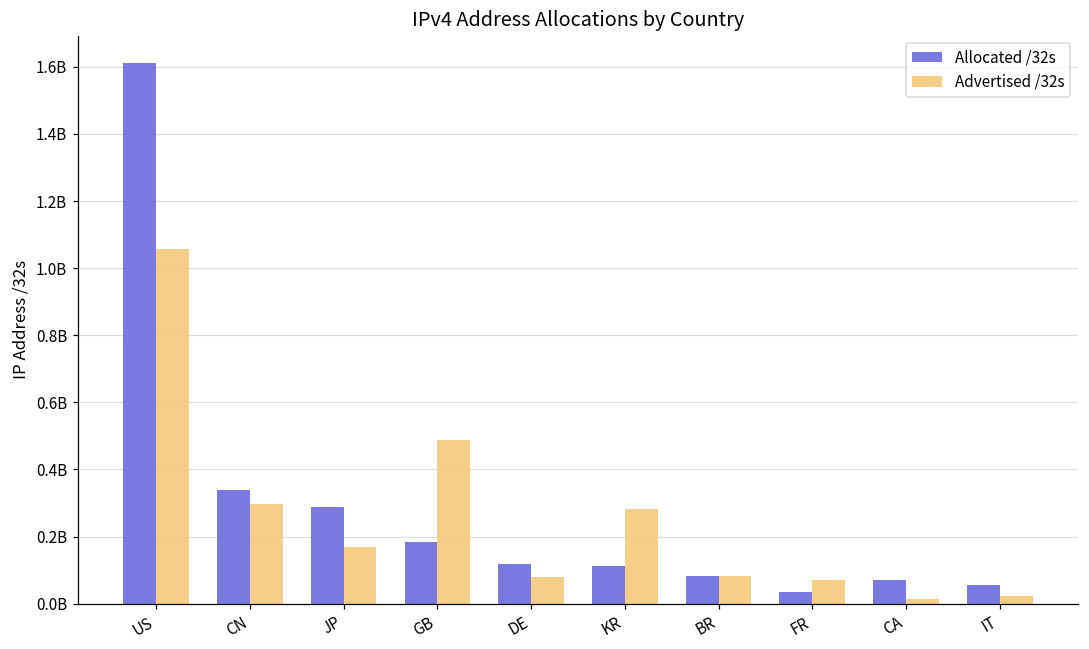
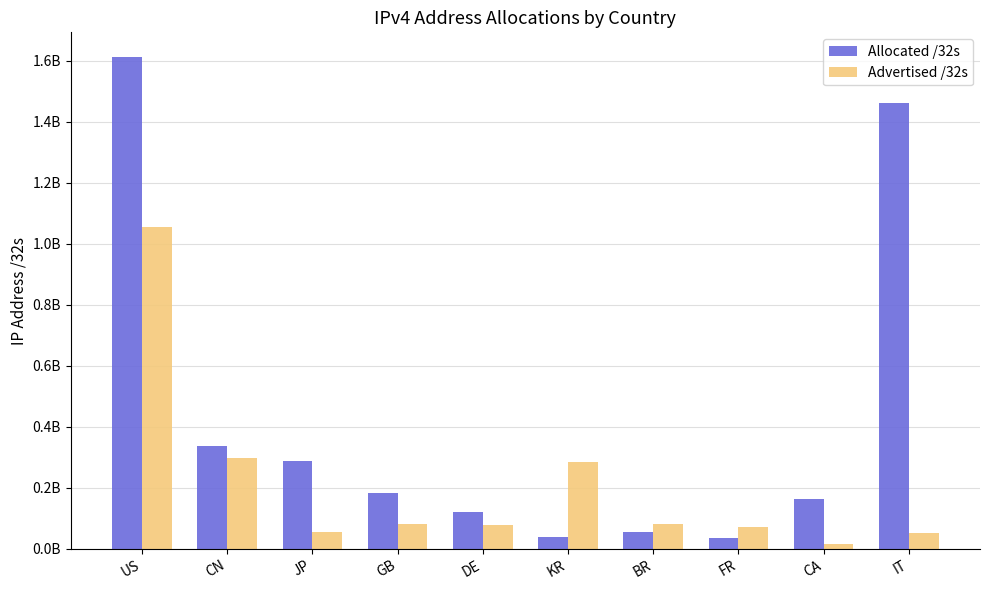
  {
    "Allocated /32s": {
      "US": 1610000000,
      "CN": 340000000,
      "JP": 290000000,
      "GB": 180000000,
      "DE": 120000000,
-     "KR": 110000000,
-     "BR": 80000000,
+     "KR": 40000000,
+     "BR": 60000000,
      "FR": 40000000,
-     "CA": 70000000,
-     "IT": 50000000
+     "CA": 160000000,
+     "IT": 1460000000
    },
    "Advertised /32s": {
      "US": 1060000000,
      "CN": 300000000,
-     "JP": 170000000,
-     "GB": 490000000,
+     "JP": 50000000,
+     "GB": 80000000,
      "DE": 80000000,
      "KR": 280000000,
      "BR": 80000000,
      "FR": 70000000,
      "CA": 10000000,
-     "IT": 20000000
+     "IT": 50000000
    }
  }
